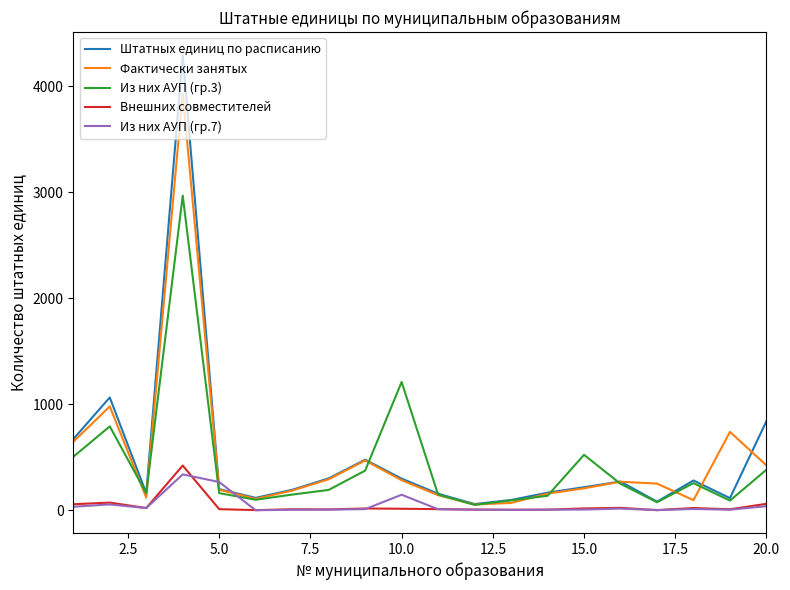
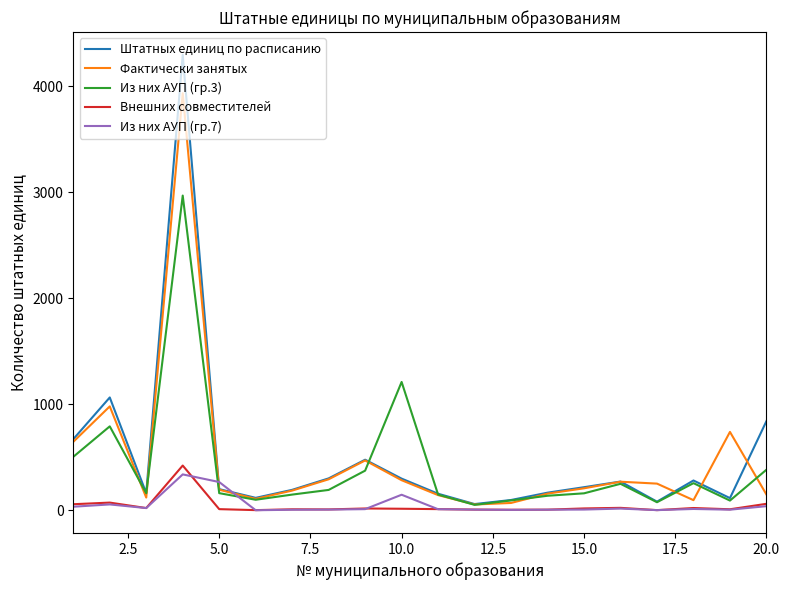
  {
    "Штатных единиц по расписанию": {
      "20.0": 840
    },
    "Фактически занятых": {
-     "20.0": 420
+     "20.0": 150
    },
    "Из них АУП (гр.3)": {
      "5.0": 160,
      "10.0": 1210,
-     "15.0": 520,
+     "15.0": 160,
      "20.0": 380
    },
    "Внешних совместителей": {
      "5.0": 10,
      "10.0": 20
    },
    "Из них АУП (гр.7)": {
      "5.0": 270,
      "10.0": 150
    }
  }
